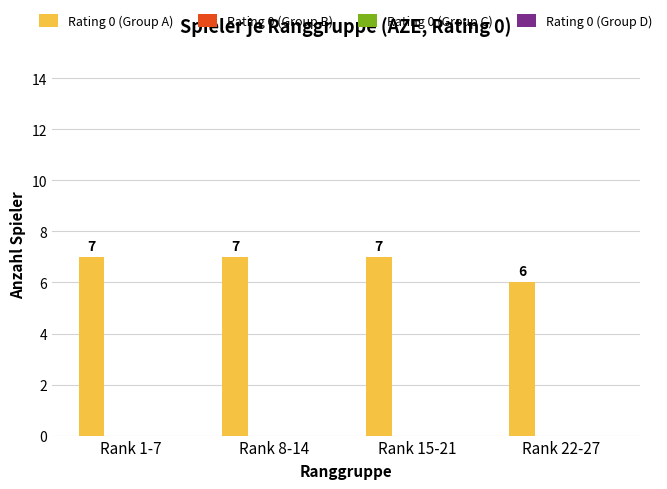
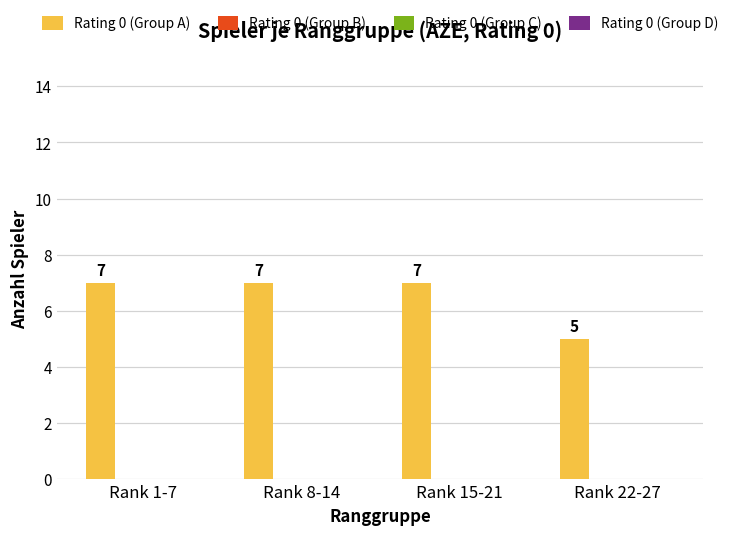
  {
    "Rating 0 (Group A)": {
      "Rank 1-7": 7,
      "Rank 8-14": 7,
      "Rank 15-21": 7,
-     "Rank 22-27": 6
+     "Rank 22-27": 5
    },
    "Rating 0 (Group B)": {
      "Rank 1-7": 0.0,
      "Rank 8-14": 0.0,
      "Rank 15-21": 0.0,
      "Rank 22-27": 0.0
    },
    "Rating 0 (Group C)": {
      "Rank 1-7": 0.0,
      "Rank 8-14": 0.0,
      "Rank 15-21": 0.0,
      "Rank 22-27": 0.0
    },
    "Rating 0 (Group D)": {
      "Rank 1-7": 0.0,
      "Rank 8-14": 0.0,
      "Rank 15-21": 0.0,
      "Rank 22-27": 0.0
    }
  }
